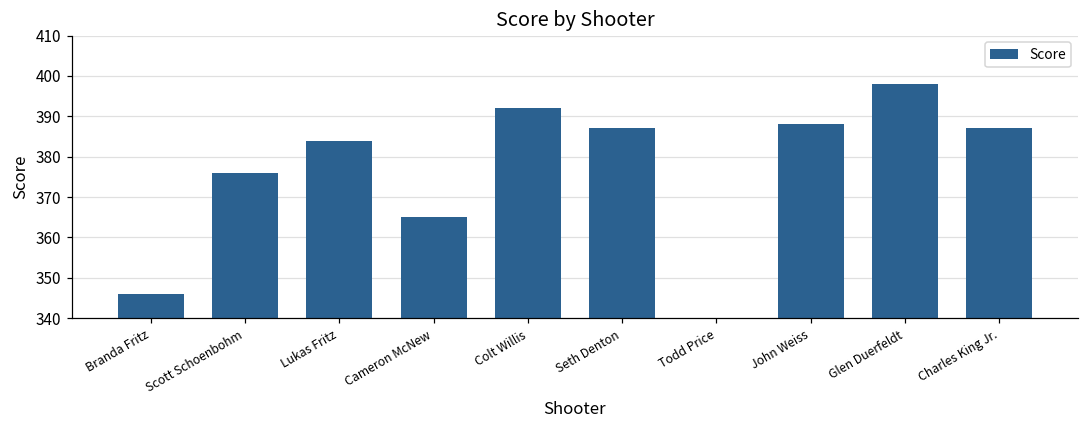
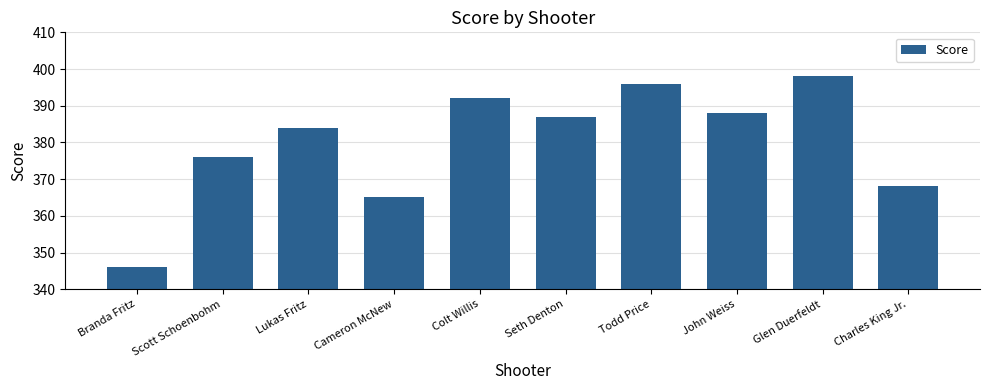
  {
    "Branda Fritz": 346,
    "Scott Schoenbohm": 376,
    "Lukas Fritz": 384,
    "Cameron McNew": 365,
    "Colt Willis": 392,
    "Seth Denton": 387,
-   "Todd Price": 340,
+   "Todd Price": 396,
    "John Weiss": 388,
    "Glen Duerfeldt": 398,
-   "Charles King Jr.": 387
+   "Charles King Jr.": 368
  }
